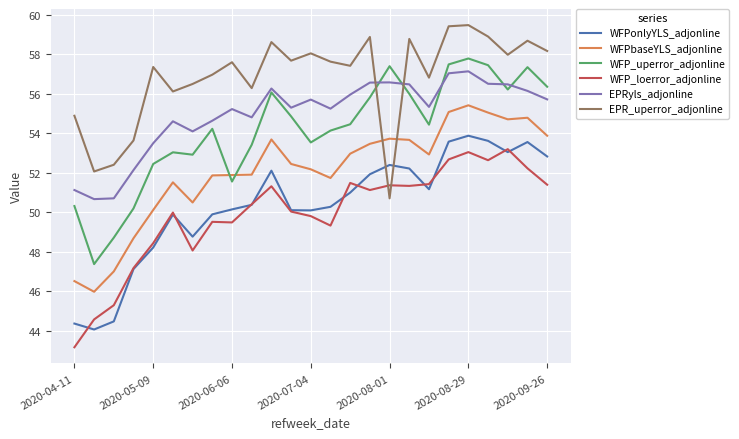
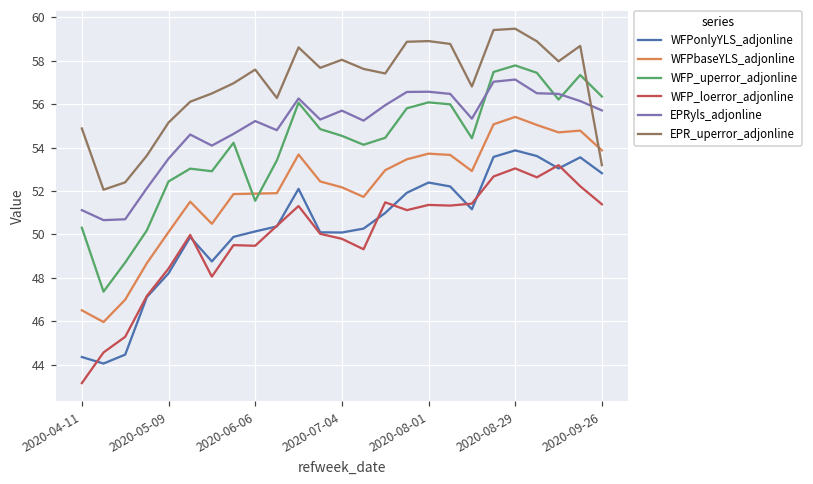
  {
    "WFP_uperror_adjonline": {
      "2020-04-11": 50.3,
      "2020-05-09": 52.4,
      "2020-06-06": 51.6,
-     "2020-07-04": 53.5,
-     "2020-08-01": 57.4,
+     "2020-07-04": 54.5,
+     "2020-08-01": 56.1,
      "2020-08-29": 57.8,
      "2020-09-26": 56.4
    },
    "EPR_uperror_adjonline": {
      "2020-04-11": 54.9,
-     "2020-05-09": 57.4,
+     "2020-05-09": 55.2,
      "2020-06-06": 57.6,
      "2020-07-04": 58.0,
-     "2020-08-01": 50.7,
+     "2020-08-01": 58.9,
      "2020-08-29": 59.5,
-     "2020-09-26": 58.2
+     "2020-09-26": 53.2
    }
  }
